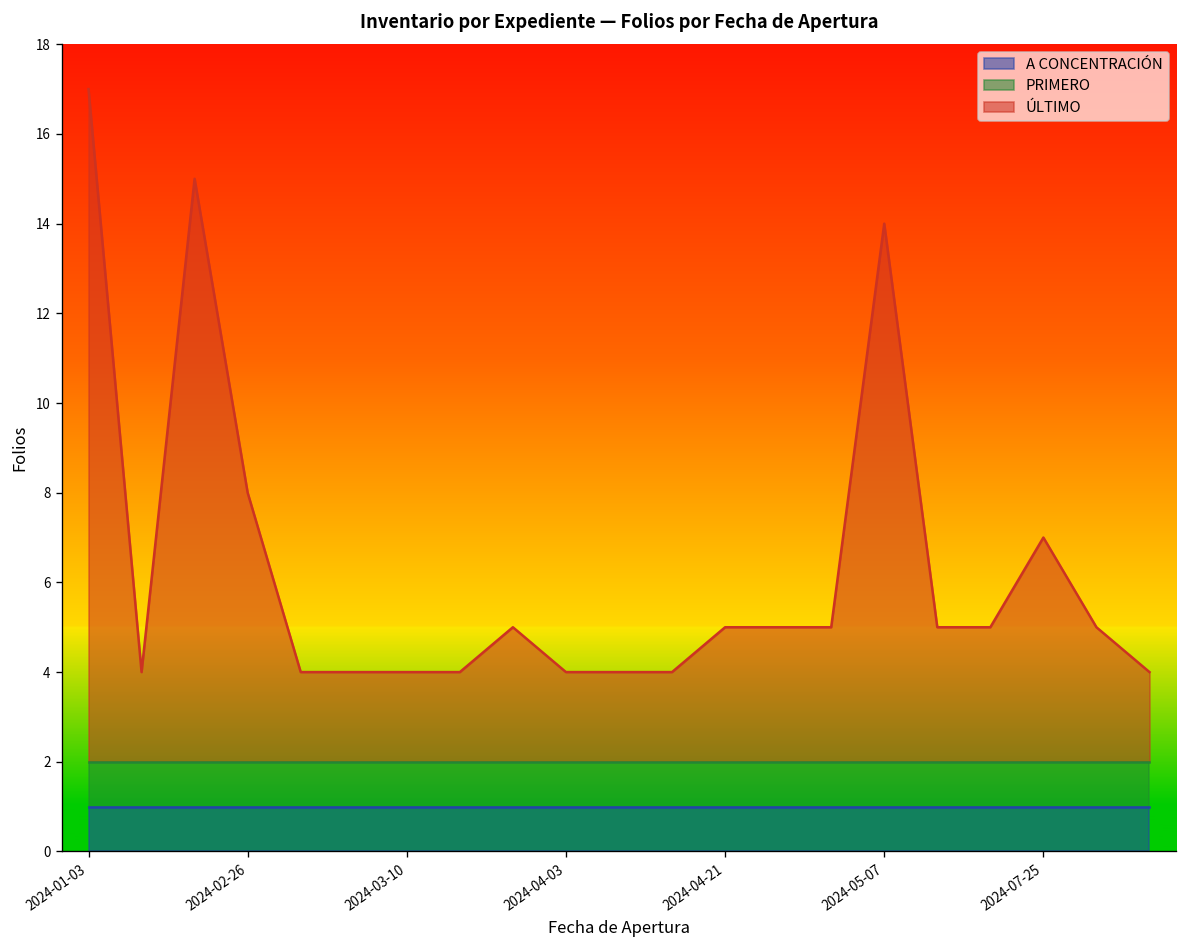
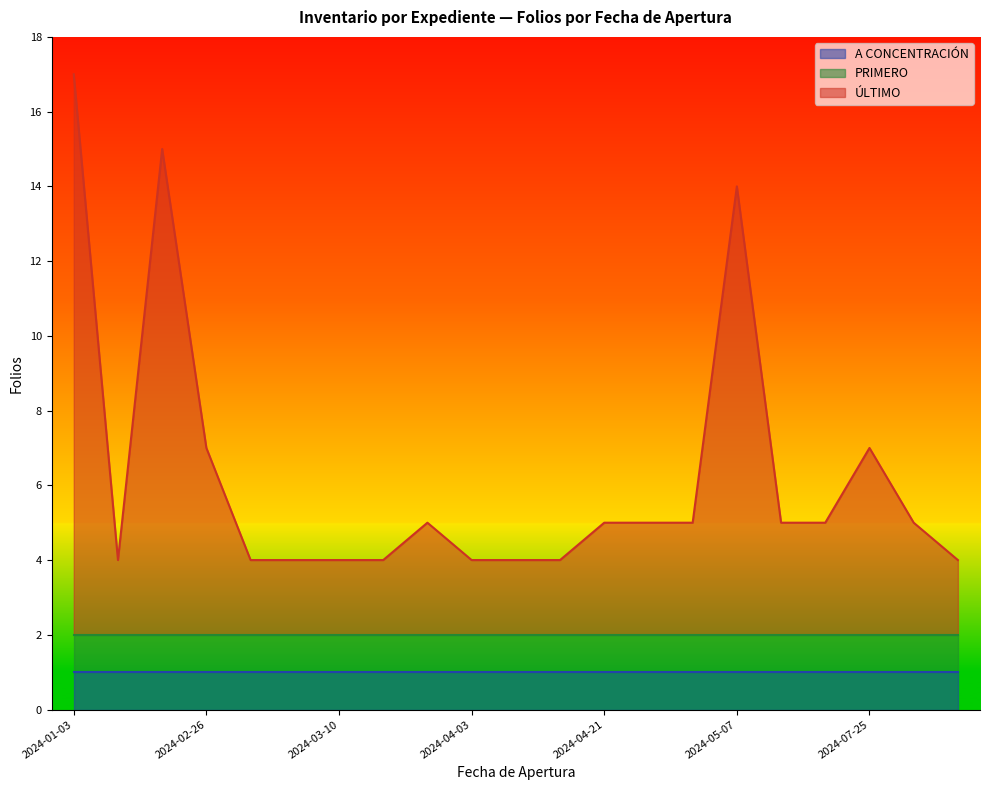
  {
    "A CONCENTRACIÓN": {
      "2024-01-03": 1.0,
      "2024-02-26": 1.0,
      "2024-04-03": 1.0,
      "2024-05-07": 1.0
    },
    "PRIMERO": {
      "2024-01-03": 2.0,
      "2024-02-26": 2.0,
      "2024-04-03": 2.0,
      "2024-05-07": 2.0
    },
    "ÚLTIMO": {
      "2024-01-03": 17.0,
-     "2024-02-26": 8.0,
+     "2024-02-26": 7.0,
      "2024-04-03": 4.0,
      "2024-05-07": 14.0
    }
  }
